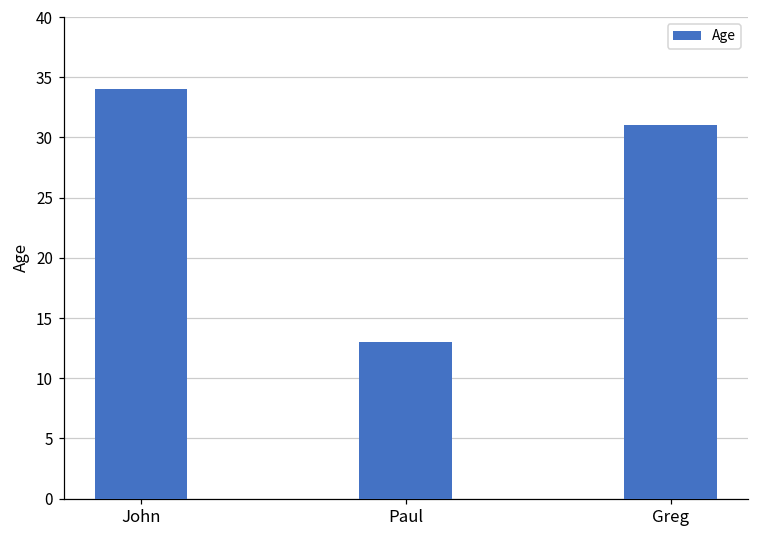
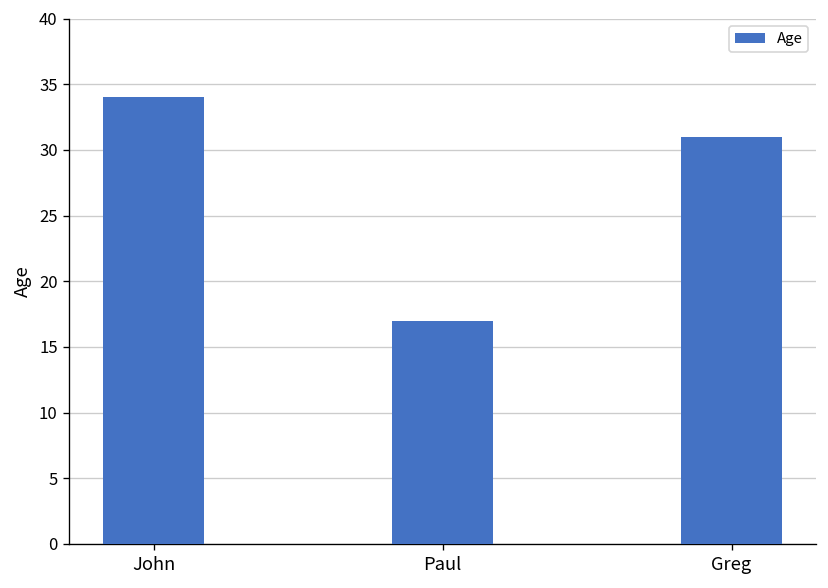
  {
    "John": 34,
-   "Paul": 13,
+   "Paul": 17,
    "Greg": 31
  }
